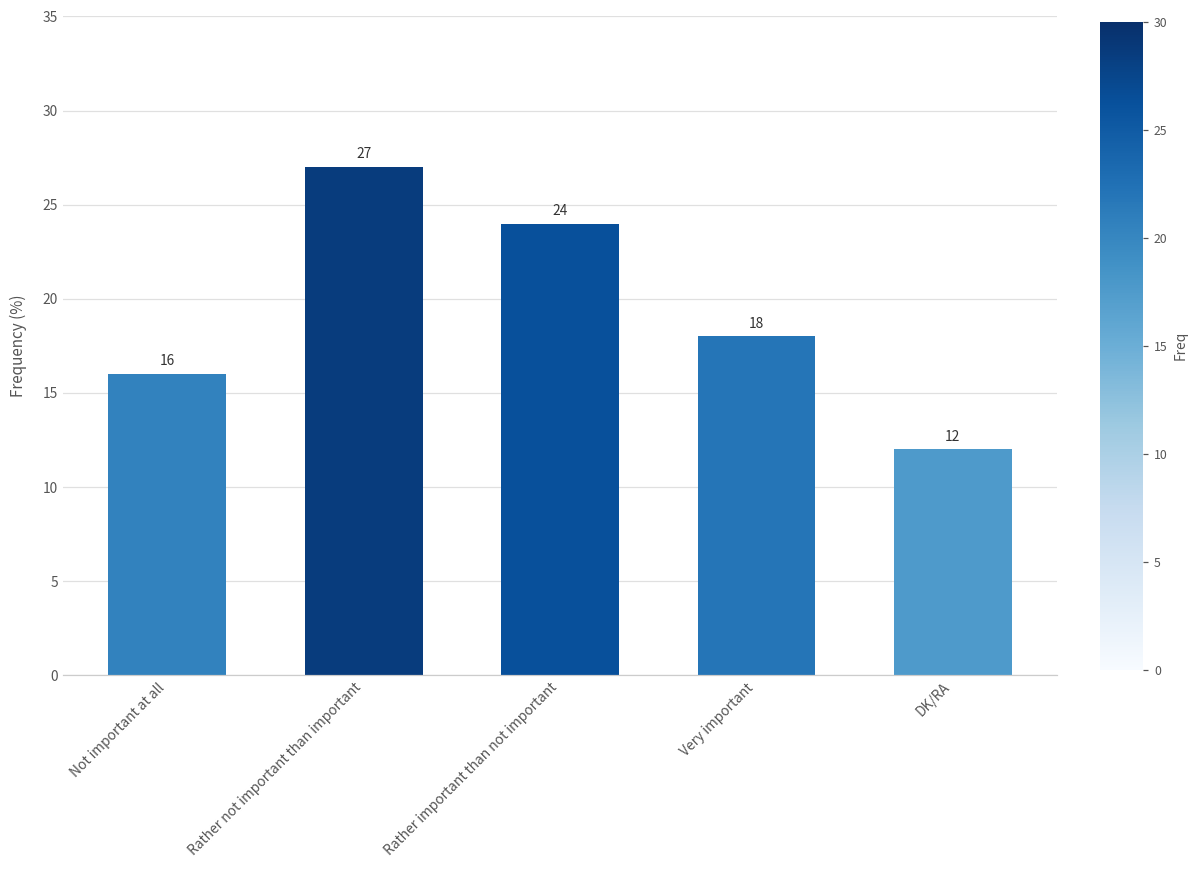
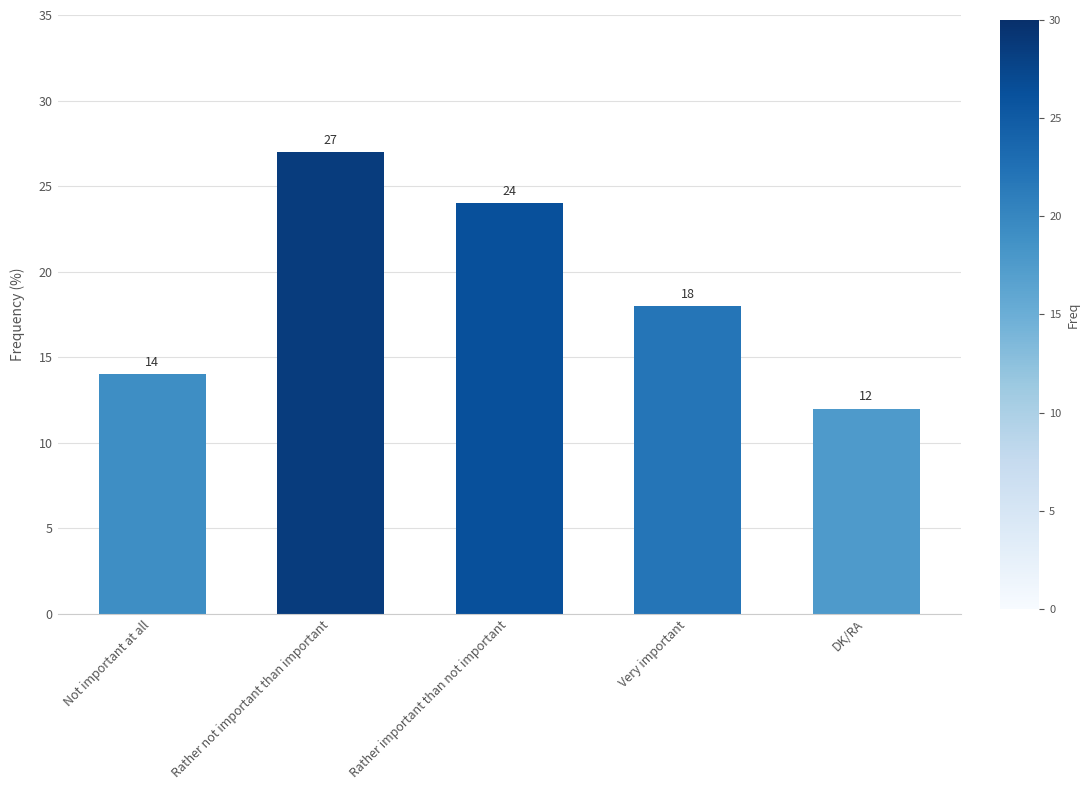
  {
-   "Not important at all": 16,
+   "Not important at all": 14,
    "Rather not important than important": 27,
    "Rather important than not important": 24,
    "Very important": 18,
    "DK/RA": 12
  }
